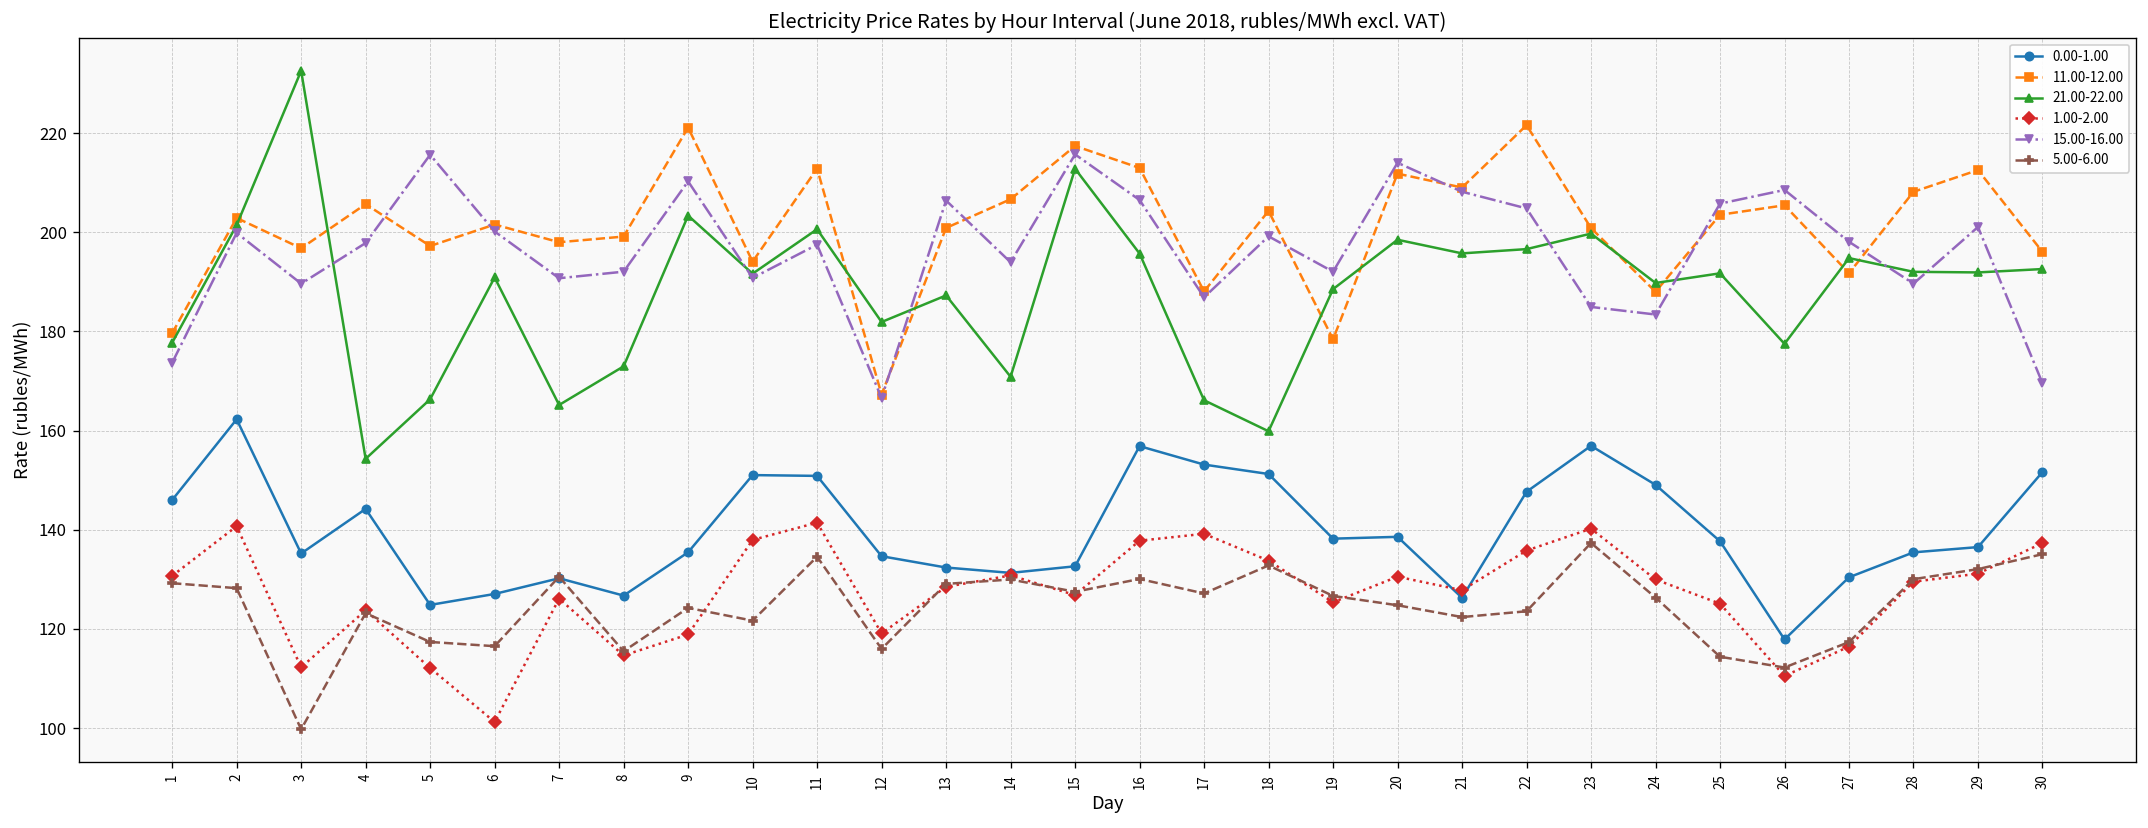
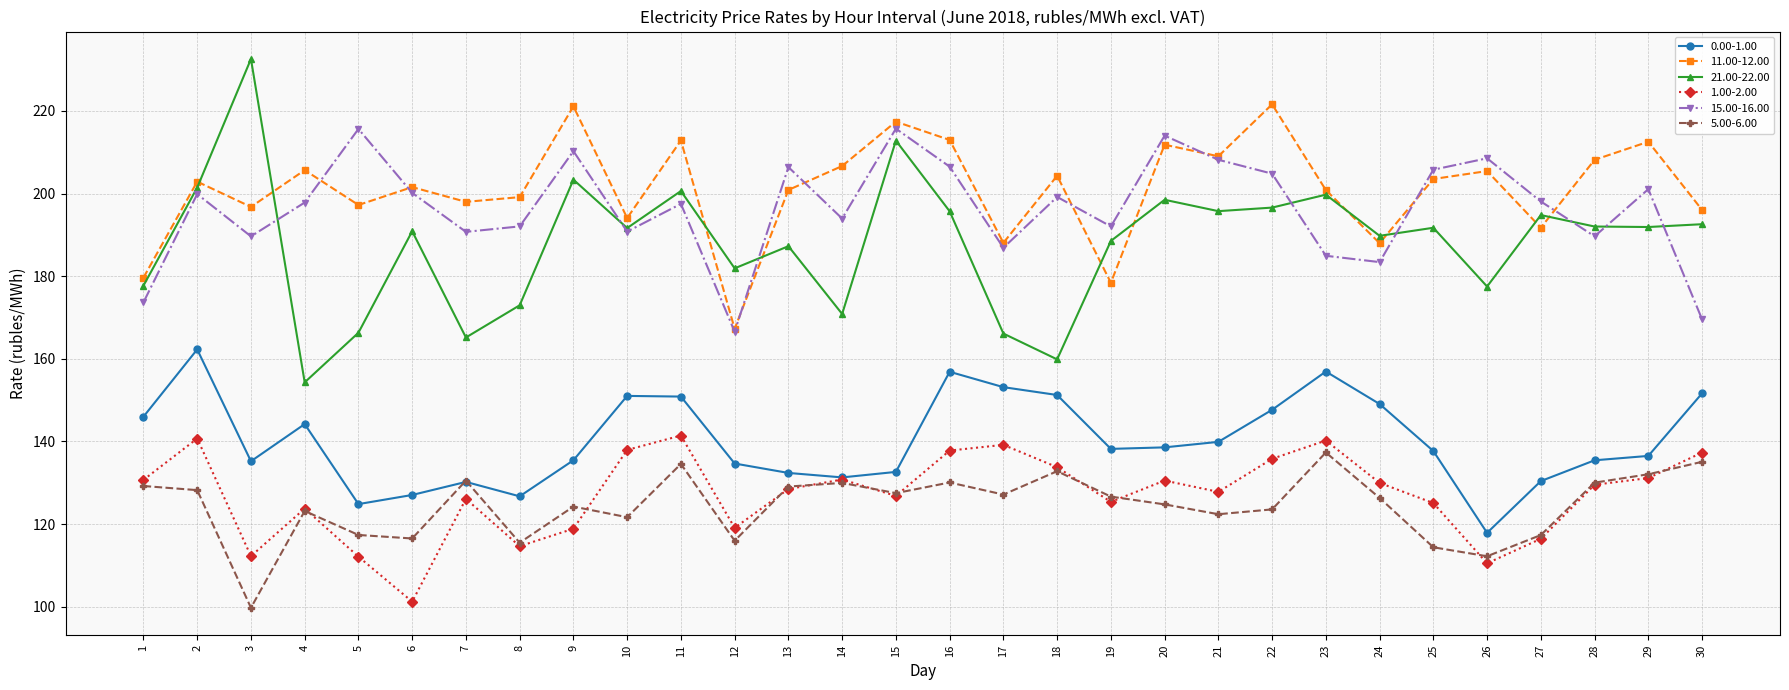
  {
    "0.00-1.00": {
      "1": 146,
      "2": 162,
      "3": 135,
      "4": 144,
      "5": 125,
      "6": 127,
      "8": 127,
      "9": 135,
      "10": 151,
      "11": 151,
      "12": 135,
      "13": 132,
      "15": 133,
      "16": 157,
      "17": 153,
      "18": 151,
      "19": 138,
      "20": 139,
-     "21": 126,
+     "21": 140,
      "22": 148,
      "23": 157,
      "24": 149,
      "25": 138,
      "26": 118,
      "27": 130,
      "28": 135,
      "29": 137,
      "30": 152
    },
    "11.00-12.00": {
      "1": 180,
      "2": 203,
      "3": 197,
      "4": 206,
      "5": 197,
      "6": 202,
      "7": 198,
      "8": 199,
      "9": 221,
      "10": 194,
      "11": 213,
      "12": 167,
      "13": 201,
      "14": 207,
      "15": 217,
      "16": 213,
      "17": 188,
      "18": 204,
      "19": 178,
      "20": 212,
      "21": 209,
      "22": 222,
      "23": 201,
      "24": 188,
      "25": 204,
      "26": 205,
      "27": 192,
      "28": 208,
      "29": 213,
      "30": 196
    },
    "21.00-22.00": {
      "1": 178,
      "2": 201,
      "3": 233,
      "4": 154,
      "5": 166,
      "6": 191,
      "7": 165,
      "8": 173,
      "9": 203,
      "10": 192,
      "11": 201,
      "12": 182,
      "13": 187,
      "14": 171,
      "15": 213,
      "16": 196,
      "17": 166,
      "18": 160,
      "19": 189,
      "20": 198,
      "21": 196,
      "22": 197,
      "23": 200,
      "24": 190,
      "25": 192,
      "26": 178,
      "27": 195,
      "28": 192,
      "29": 192,
      "30": 193
    },
    "1.00-2.00": {
      "1": 131,
      "2": 141,
      "3": 112,
      "5": 112,
      "6": 101,
      "7": 126,
      "8": 115,
      "9": 119,
      "10": 138,
      "11": 141,
      "12": 119,
      "15": 127,
      "16": 138,
      "17": 139,
      "18": 134,
      "19": 125,
      "20": 131,
      "21": 128,
      "22": 136,
      "23": 140,
      "24": 130,
      "25": 125,
      "26": 111,
      "27": 116,
      "29": 131,
      "30": 137
    },
    "15.00-16.00": {
      "1": 174,
      "2": 200,
      "3": 190,
      "4": 198,
      "5": 216,
      "6": 200,
      "7": 191,
      "8": 192,
      "9": 210,
      "10": 191,
      "11": 198,
      "12": 167,
      "13": 206,
      "14": 194,
      "15": 216,
      "16": 207,
      "17": 187,
      "18": 199,
      "19": 192,
      "20": 214,
      "21": 208,
      "22": 205,
      "23": 185,
      "24": 183,
      "25": 206,
      "26": 209,
      "27": 198,
      "28": 190,
      "29": 201,
      "30": 170
    },
    "5.00-6.00": {
      "1": 129,
      "2": 128,
      "3": 100,
      "5": 117,
      "6": 117,
      "8": 116,
      "9": 124,
      "10": 122,
      "11": 135,
      "12": 116,
      "14": 130,
      "15": 128,
      "16": 130,
      "17": 127,
      "18": 133,
      "19": 127,
      "20": 125,
      "21": 122,
      "22": 124,
      "23": 137,
      "24": 126,
      "25": 114,
      "26": 112,
      "27": 117,
      "29": 132,
      "30": 135
    }
  }
